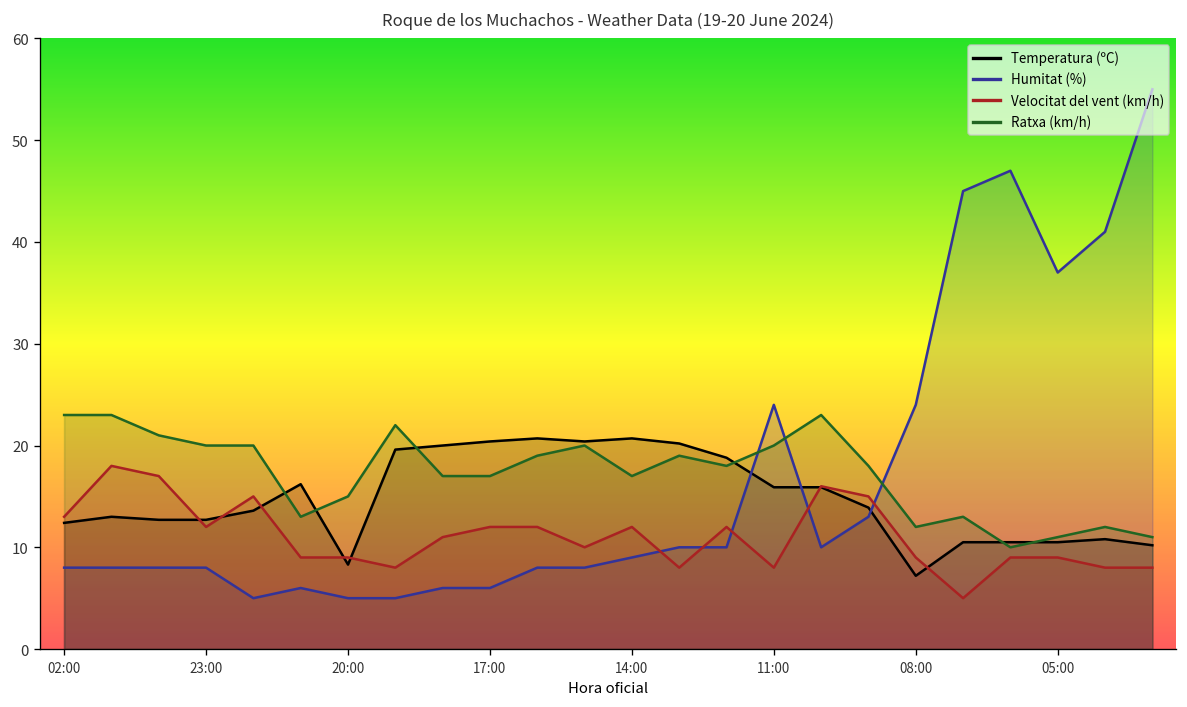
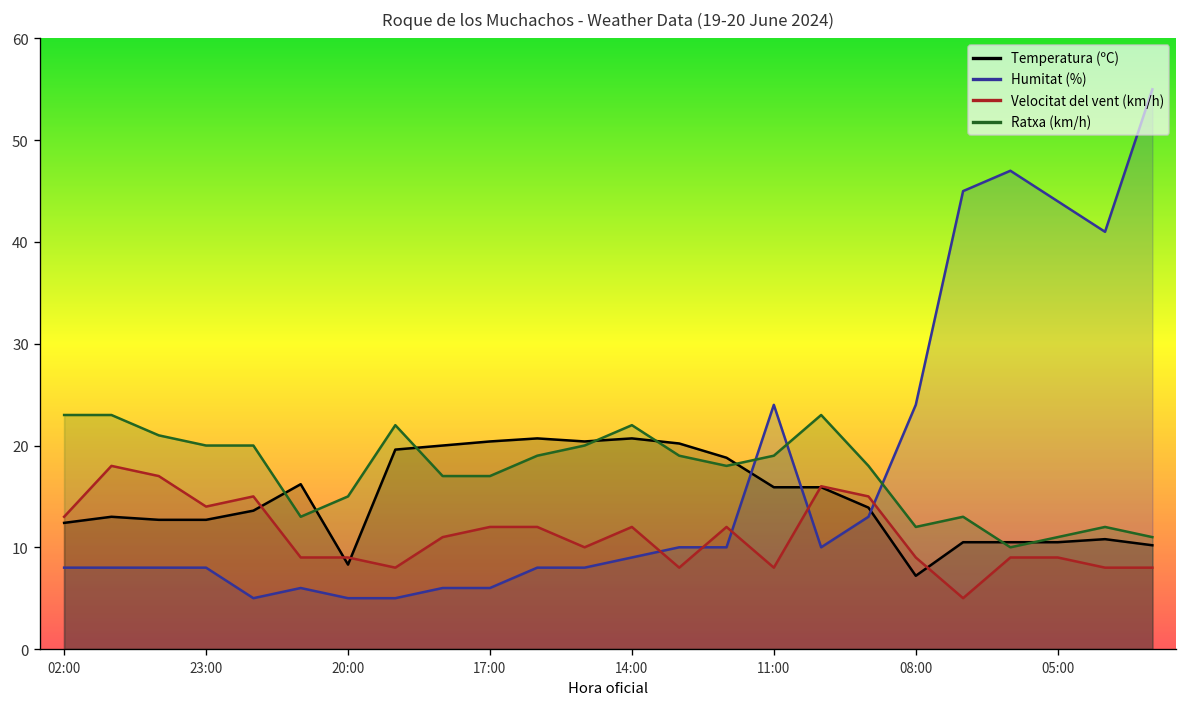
  {
    "Temperatura (ºC)": {
      "02:00": 12,
      "23:00": 13,
      "20:00": 8,
      "17:00": 20,
      "14:00": 21,
      "11:00": 16,
      "08:00": 7,
      "05:00": 11
    },
    "Humitat (%)": {
      "02:00": 8,
      "23:00": 8,
      "20:00": 5,
      "17:00": 6,
      "14:00": 9,
      "11:00": 24,
      "08:00": 24,
-     "05:00": 37
+     "05:00": 44
    },
    "Velocitat del vent (km/h)": {
      "02:00": 13,
-     "23:00": 12,
+     "23:00": 14,
      "20:00": 9,
      "17:00": 12,
      "14:00": 12,
      "11:00": 8,
      "08:00": 9,
      "05:00": 9
    },
    "Ratxa (km/h)": {
      "02:00": 23,
      "23:00": 20,
      "20:00": 15,
      "17:00": 17,
-     "14:00": 17,
-     "11:00": 20,
+     "14:00": 22,
+     "11:00": 19,
      "08:00": 12,
      "05:00": 11
    }
  }
